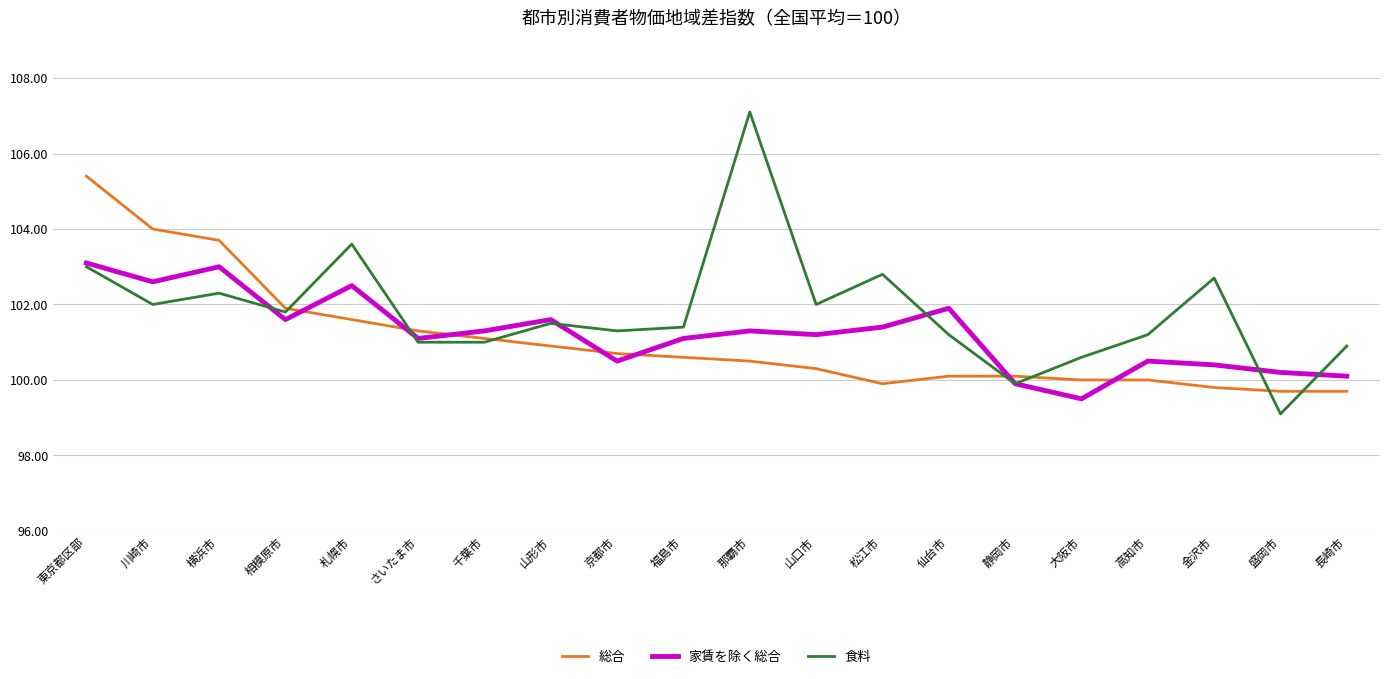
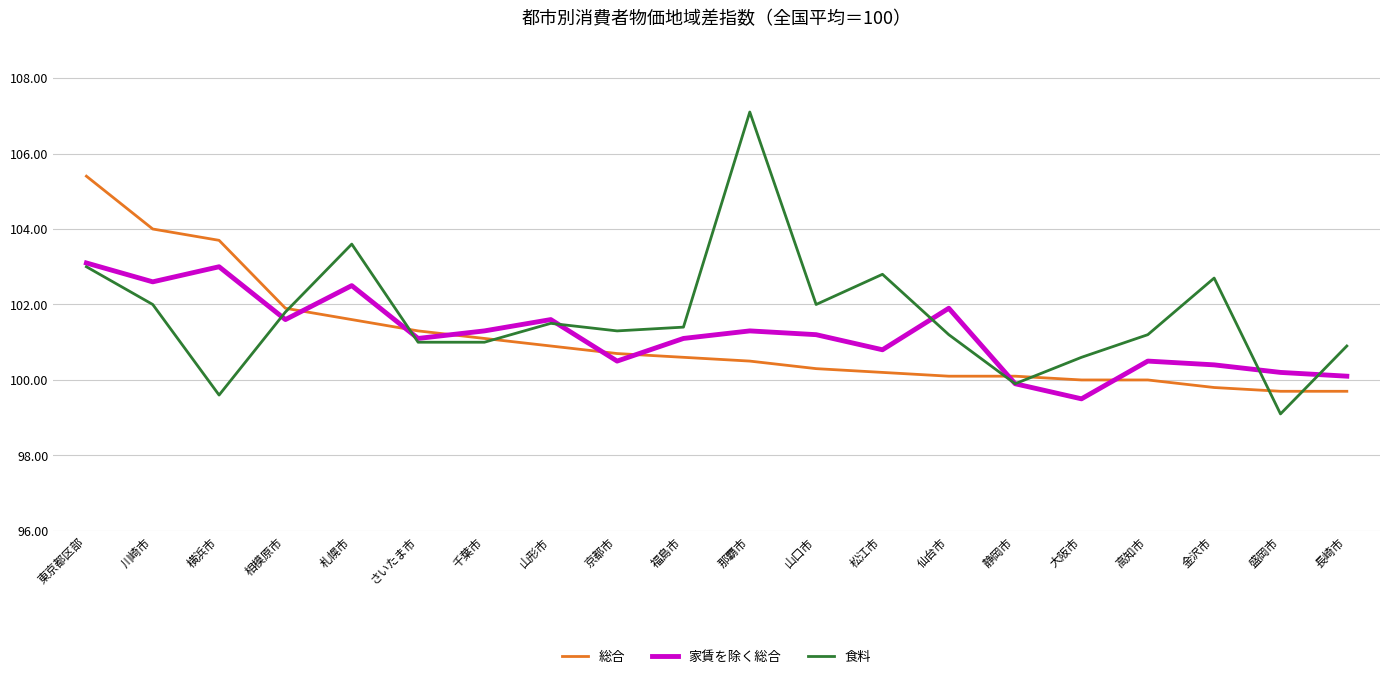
  {
    "総合": {
      "東京都区部": 105.4,
      "川崎市": 104.0,
      "横浜市": 103.7,
      "相模原市": 101.9,
      "札幌市": 101.6,
      "さいたま市": 101.3,
      "千葉市": 101.1,
      "山形市": 100.9,
      "京都市": 100.7,
      "福島市": 100.6,
      "那覇市": 100.5,
      "山口市": 100.3,
-     "松江市": 99.9,
+     "松江市": 100.2,
      "仙台市": 100.1,
      "静岡市": 100.1,
      "大阪市": 100.0,
      "高知市": 100.0,
      "金沢市": 99.8,
      "盛岡市": 99.7,
      "長崎市": 99.7
    },
    "家賃を除く総合": {
      "東京都区部": 103.1,
      "川崎市": 102.6,
      "横浜市": 103.0,
      "相模原市": 101.6,
      "札幌市": 102.5,
      "さいたま市": 101.1,
      "千葉市": 101.3,
      "山形市": 101.6,
      "京都市": 100.5,
      "福島市": 101.1,
      "那覇市": 101.3,
      "山口市": 101.2,
-     "松江市": 101.4,
+     "松江市": 100.8,
      "仙台市": 101.9,
      "大阪市": 99.5,
      "高知市": 100.5,
      "金沢市": 100.4,
      "盛岡市": 100.2,
      "長崎市": 100.1
    },
    "食料": {
      "東京都区部": 103.0,
      "川崎市": 102.0,
-     "横浜市": 102.3,
+     "横浜市": 99.6,
      "相模原市": 101.8,
      "札幌市": 103.6,
      "さいたま市": 101.0,
      "千葉市": 101.0,
      "山形市": 101.5,
      "京都市": 101.3,
      "福島市": 101.4,
      "那覇市": 107.1,
      "山口市": 102.0,
      "松江市": 102.8,
      "仙台市": 101.2,
      "大阪市": 100.6,
      "高知市": 101.2,
      "金沢市": 102.7,
      "盛岡市": 99.1,
      "長崎市": 100.9
    }
  }
